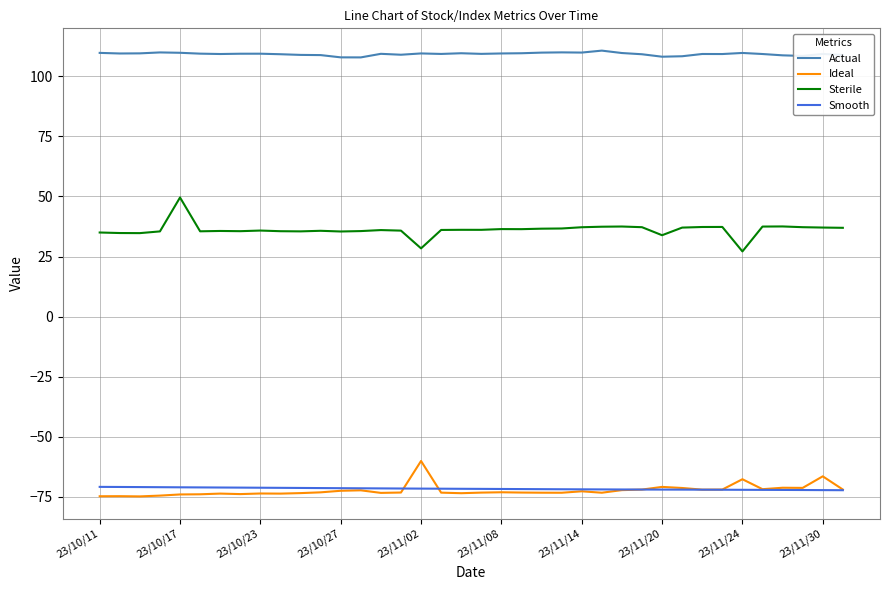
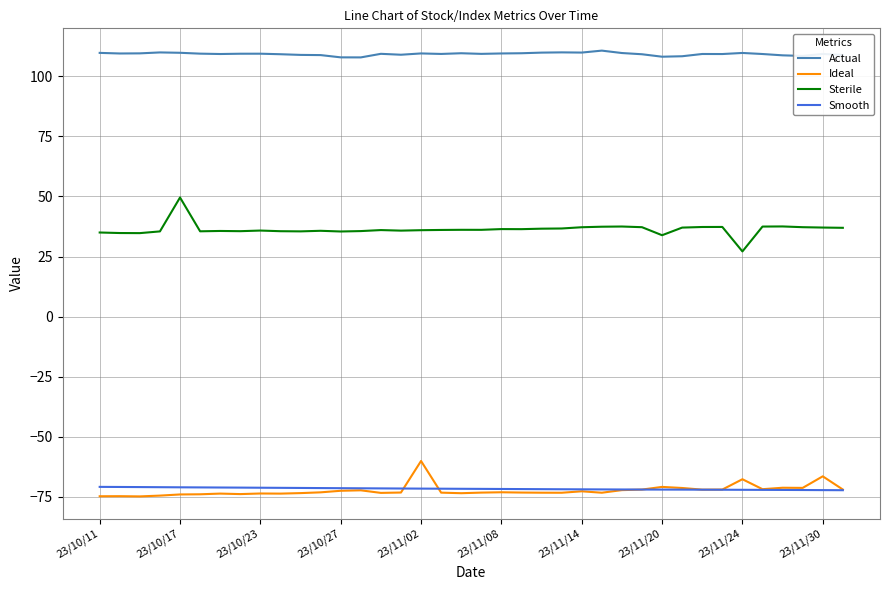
  {
    "Ideal": {
      "23/10/11": -75,
      "23/10/17": -74,
      "23/10/23": -74,
      "23/10/27": -72,
      "23/11/02": -60,
      "23/11/08": -73,
      "23/11/20": -71,
      "23/11/24": -68,
      "23/11/30": -66
    },
    "Sterile": {
      "23/10/11": 35,
      "23/10/17": 50,
      "23/10/23": 36,
      "23/10/27": 35,
-     "23/11/02": 28,
+     "23/11/02": 36,
      "23/11/08": 36,
      "23/11/14": 37,
      "23/11/20": 34,
      "23/11/24": 27,
      "23/11/30": 37
    }
  }
